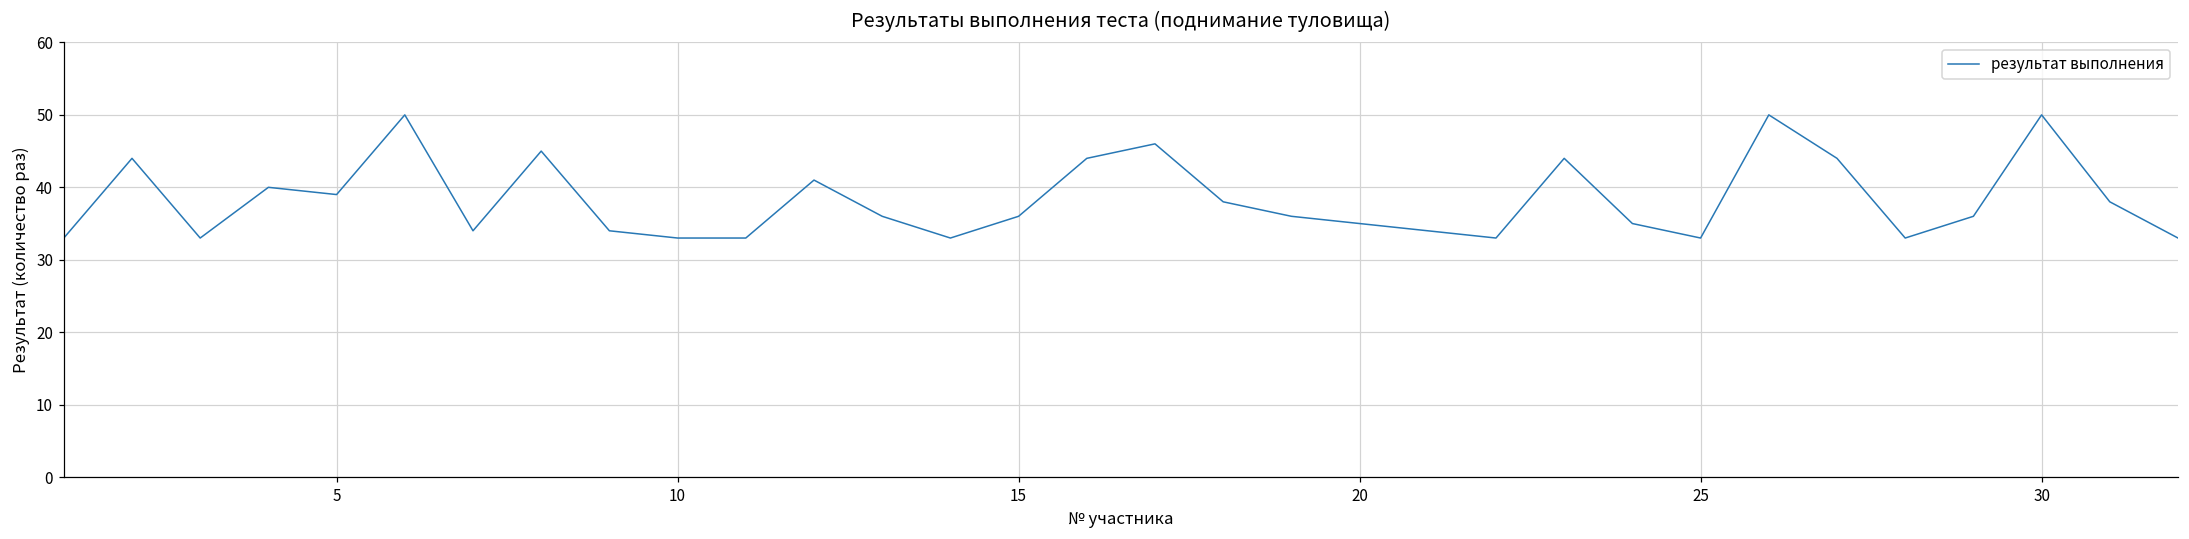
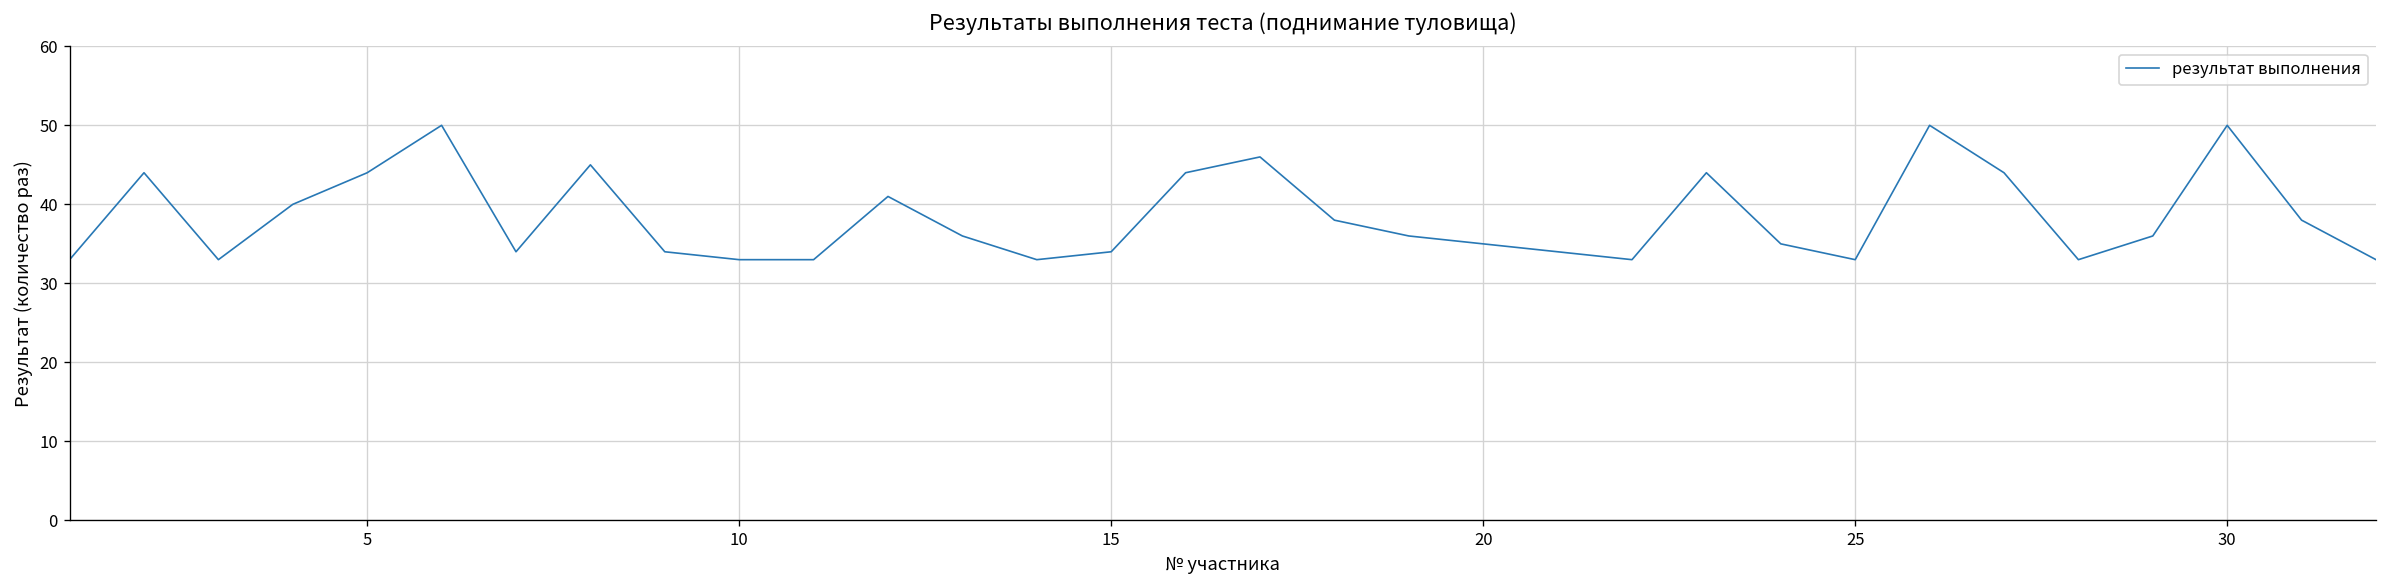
  {
-   "5": 39,
+   "5": 44,
    "10": 33,
-   "15": 36,
+   "15": 34,
    "20": 35,
    "25": 33,
    "30": 50
  }
